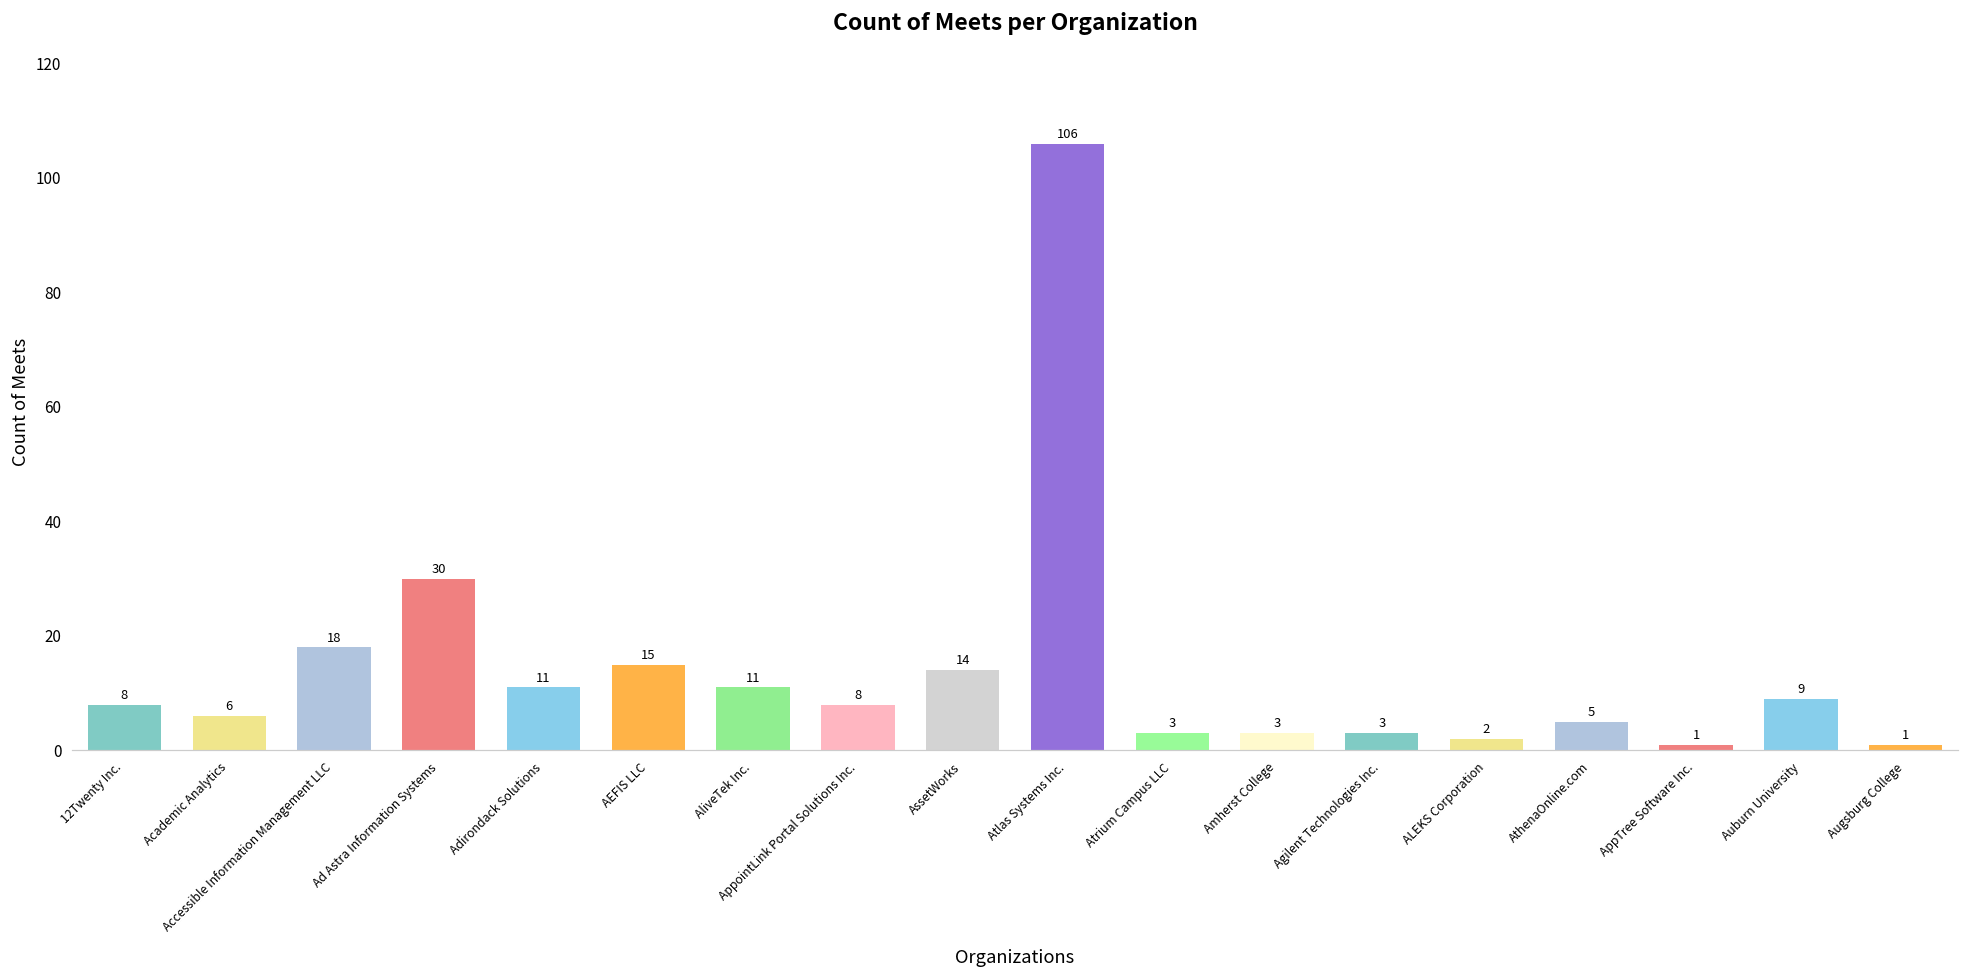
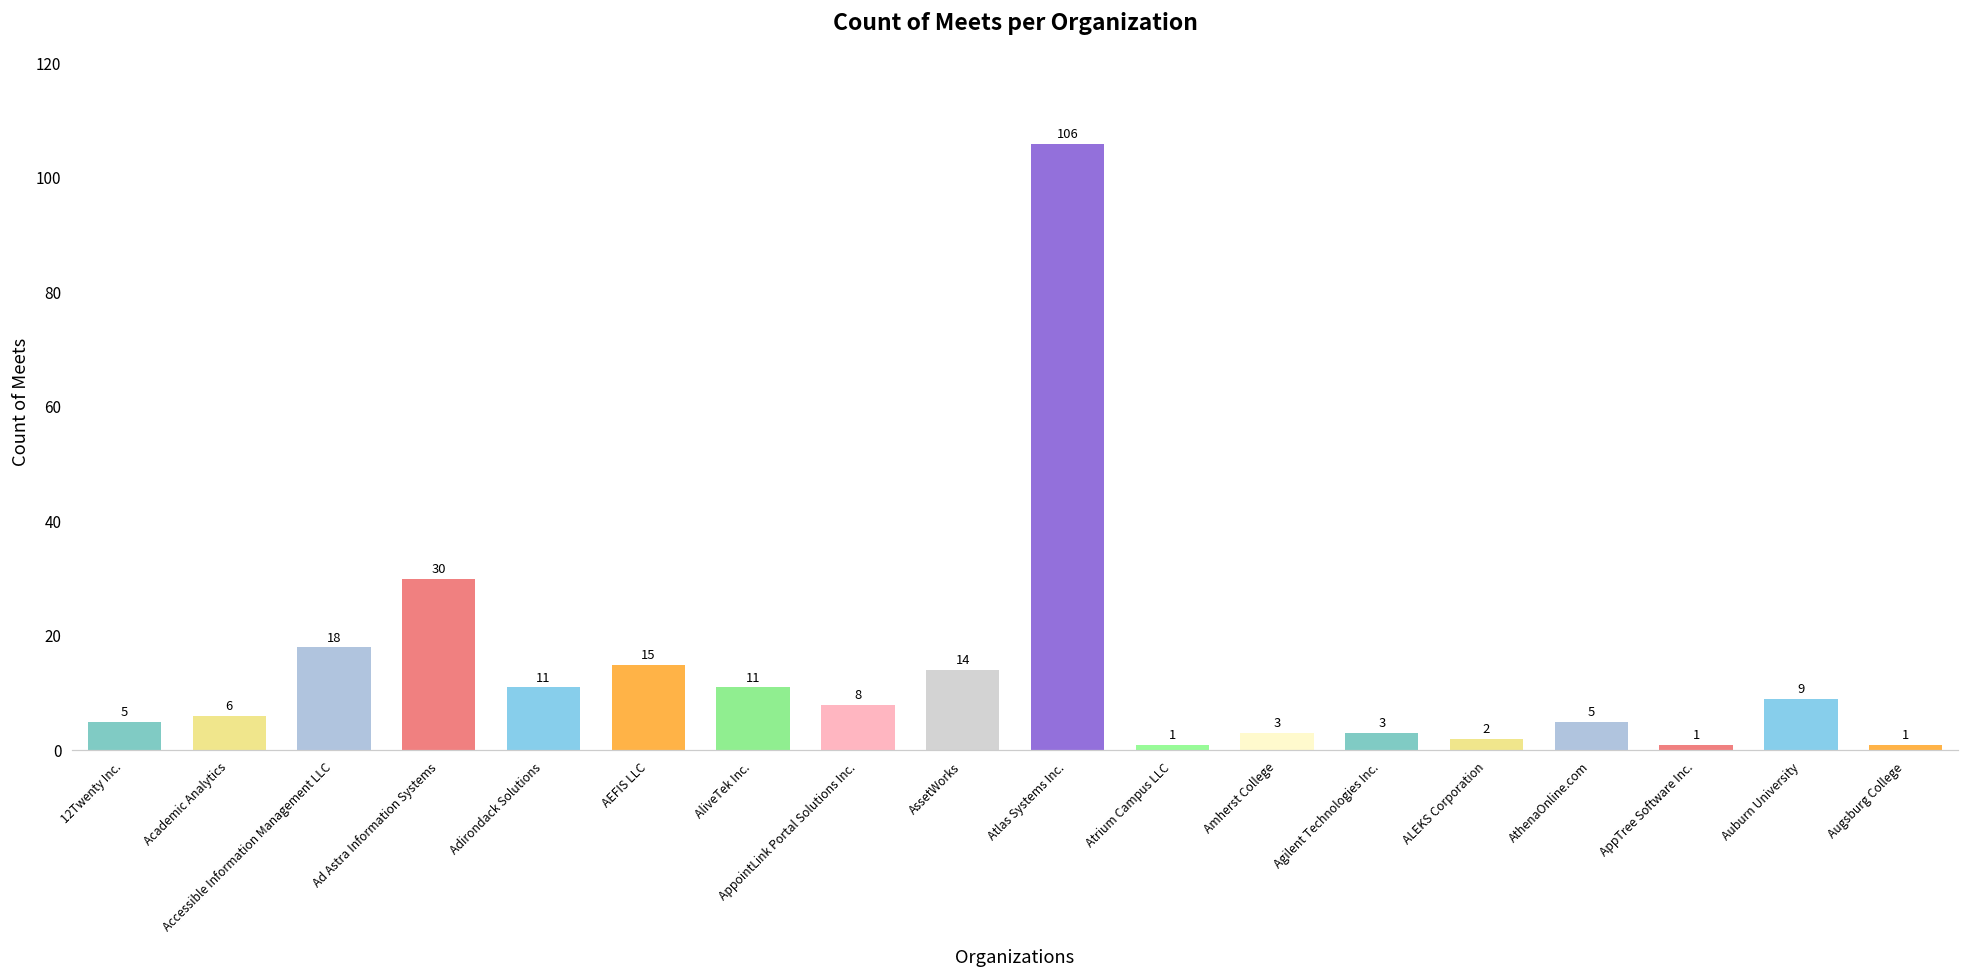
  {
-   "12Twenty Inc.": 8,
+   "12Twenty Inc.": 5,
    "Academic Analytics": 6,
    "Accessible Information Management LLC": 18,
    "Ad Astra Information Systems": 30,
    "Adirondack Solutions": 11,
    "AEFIS LLC": 15,
    "AliveTek Inc.": 11,
    "AppointLink Portal Solutions Inc.": 8,
    "AssetWorks": 14,
    "Atlas Systems Inc.": 106,
-   "Atrium Campus LLC": 3,
+   "Atrium Campus LLC": 1,
    "Amherst College": 3,
    "Agilent Technologies Inc.": 3,
    "ALEKS Corporation": 2,
    "AthenaOnline.com": 5,
    "AppTree Software Inc.": 1,
    "Auburn University": 9,
    "Augsburg College": 1
  }
